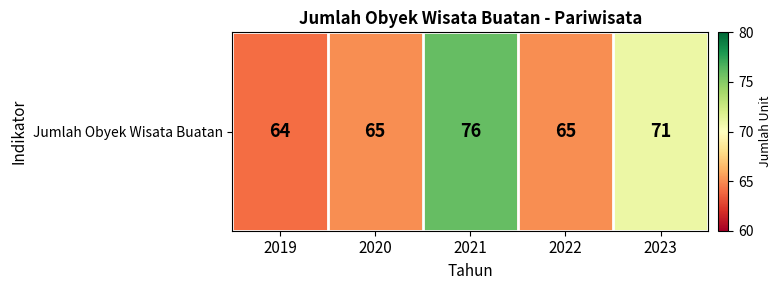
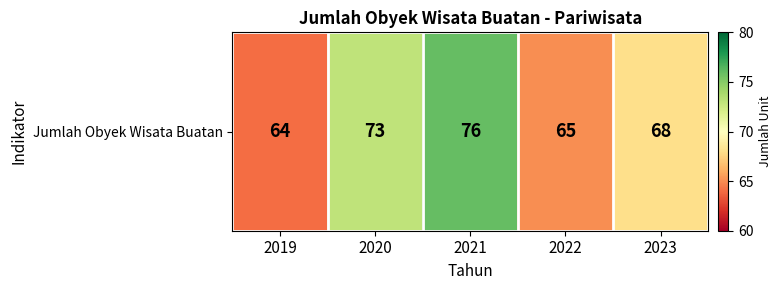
  {
    "Jumlah Obyek Wisata Buatan": {
      "2019": 64,
-     "2020": 65,
+     "2020": 73,
      "2021": 76,
      "2022": 65,
-     "2023": 71
+     "2023": 68
    }
  }
